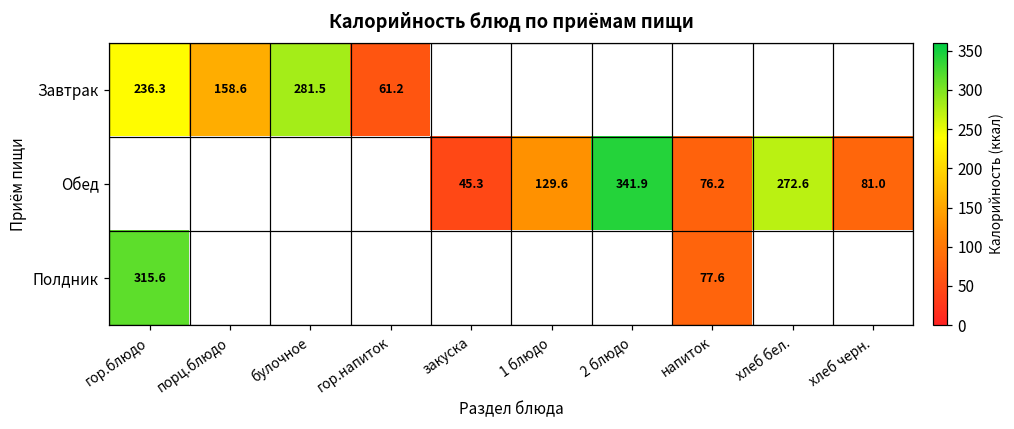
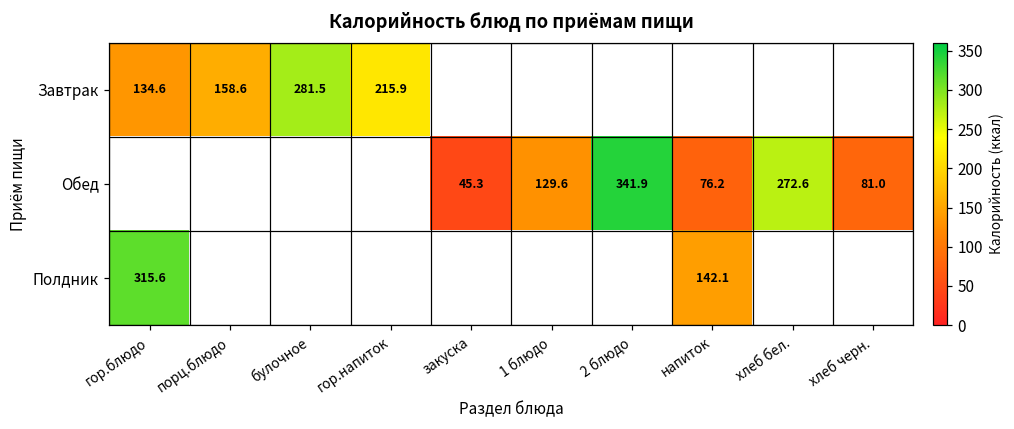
  {
    "Завтрак": {
-     "гор.блюдо": 236.3,
+     "гор.блюдо": 134.6,
      "порц.блюдо": 158.6,
      "булочное": 281.5,
-     "гор.напиток": 61.2
+     "гор.напиток": 215.9
    },
    "Обед": {
      "закуска": 45.3,
      "1 блюдо": 129.6,
      "2 блюдо": 341.9,
      "напиток": 76.2,
      "хлеб бел.": 272.6,
      "хлеб черн.": 81.0
    },
    "Полдник": {
      "гор.блюдо": 315.6,
-     "напиток": 77.6
+     "напиток": 142.1
    }
  }
